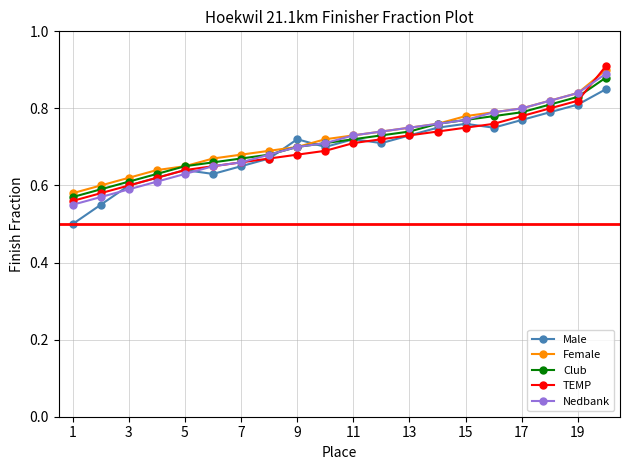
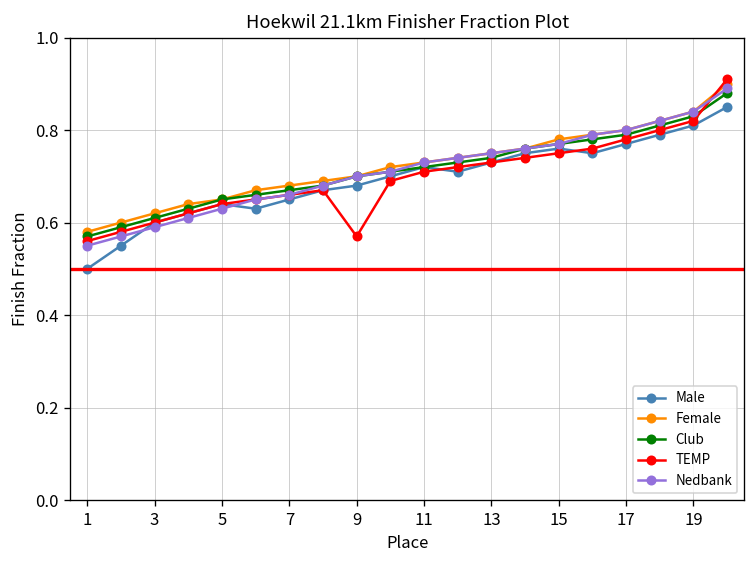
  {
    "Male": {
      "1": 0.50,
      "7": 0.65,
-     "9": 0.72,
+     "9": 0.68,
      "15": 0.76,
      "17": 0.77,
      "19": 0.81
    },
    "Female": {
      "1": 0.58,
      "3": 0.62,
      "7": 0.68,
      "15": 0.78
    },
    "Club": {
      "1": 0.57,
      "3": 0.61,
      "7": 0.67,
      "13": 0.74,
      "17": 0.79,
      "19": 0.83
    },
    "TEMP": {
      "1": 0.56,
-     "9": 0.68,
+     "9": 0.57,
      "11": 0.71,
      "15": 0.75,
      "17": 0.78,
      "19": 0.82
    },
    "Nedbank": {
      "1": 0.55,
      "3": 0.59,
      "5": 0.63
    }
  }
